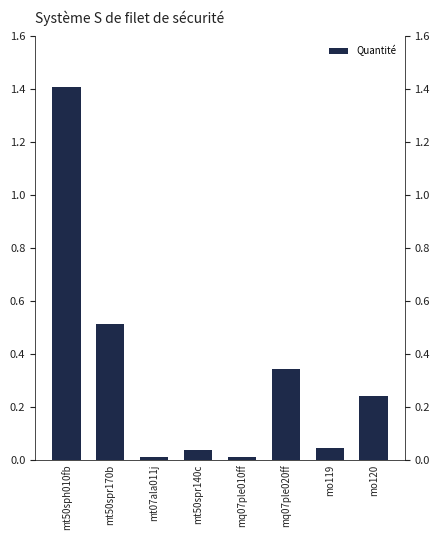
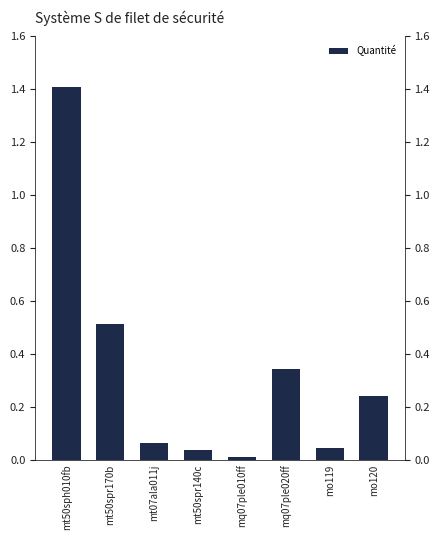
  {
    "mt50sph010fb": 1.41,
    "mt50spr170b": 0.51,
-   "mt07ala011j": 0.01,
+   "mt07ala011j": 0.06,
    "mt50spr140c": 0.04,
    "mq07ple010ff": 0.01,
    "mq07ple020ff": 0.34,
    "mo119": 0.05,
    "mo120": 0.24
  }
